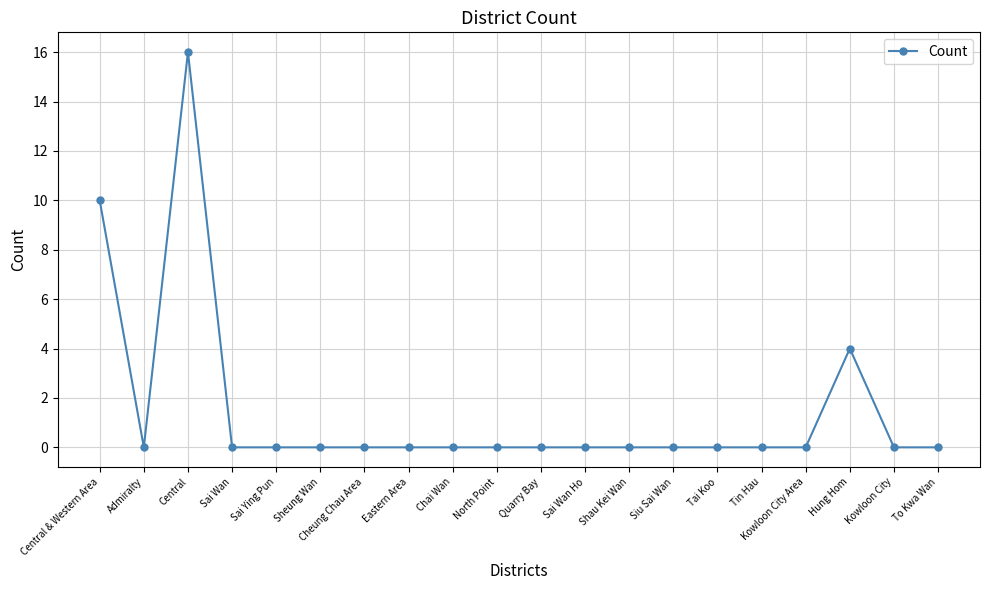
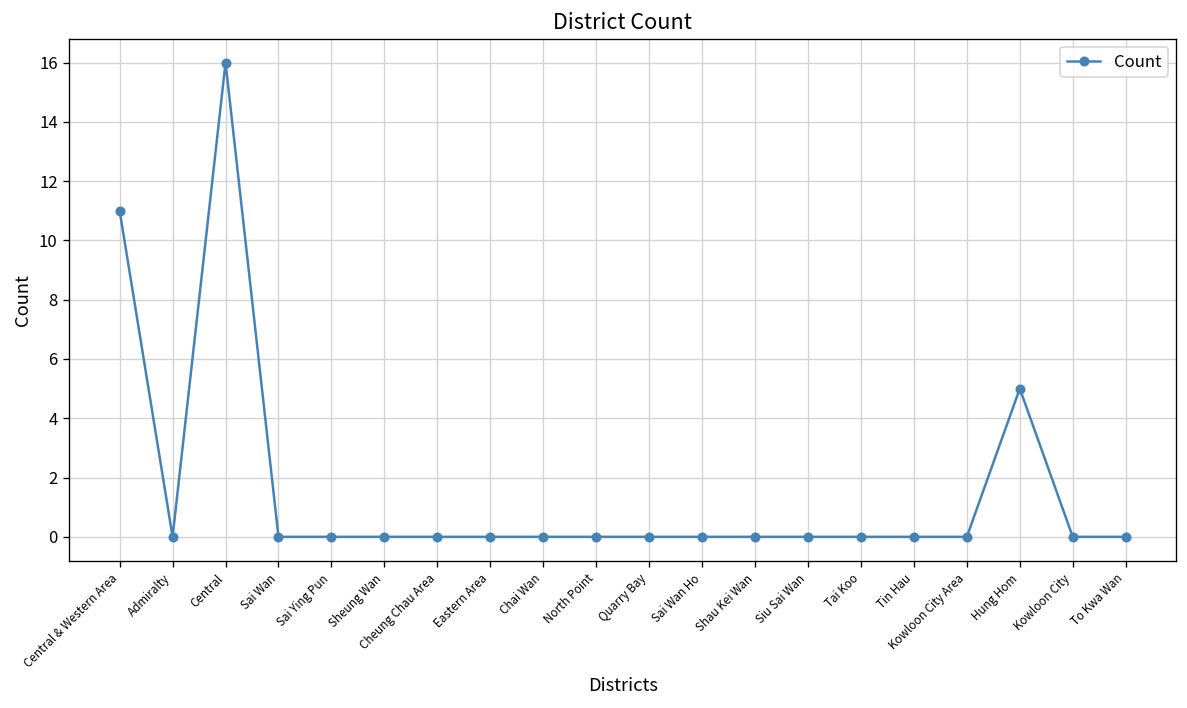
  {
-   "Central & Western Area": 10,
+   "Central & Western Area": 11,
    "Admiralty": 0,
    "Central": 16,
    "Sai Wan": 0,
    "Sai Ying Pun": 0,
    "Sheung Wan": 0,
    "Cheung Chau Area": 0,
    "Eastern Area": 0,
    "Chai Wan": 0,
    "North Point": 0,
    "Quarry Bay": 0,
    "Sai Wan Ho": 0,
    "Shau Kei Wan": 0,
    "Siu Sai Wan": 0,
    "Tai Koo": 0,
    "Tin Hau": 0,
    "Kowloon City Area": 0,
-   "Hung Hom": 4,
+   "Hung Hom": 5,
    "Kowloon City": 0,
    "To Kwa Wan": 0
  }
